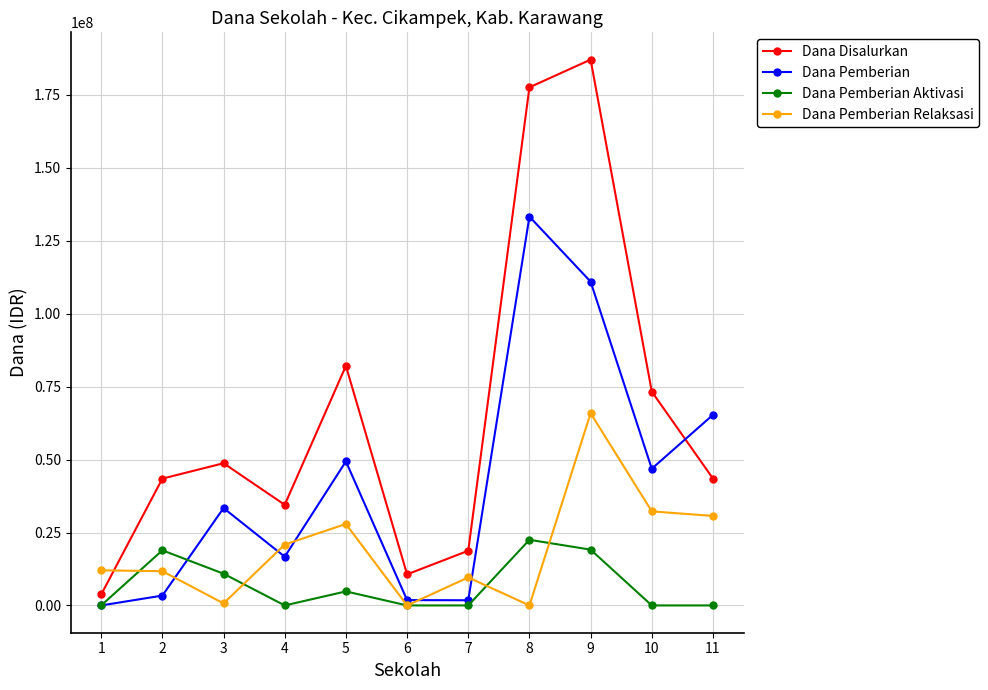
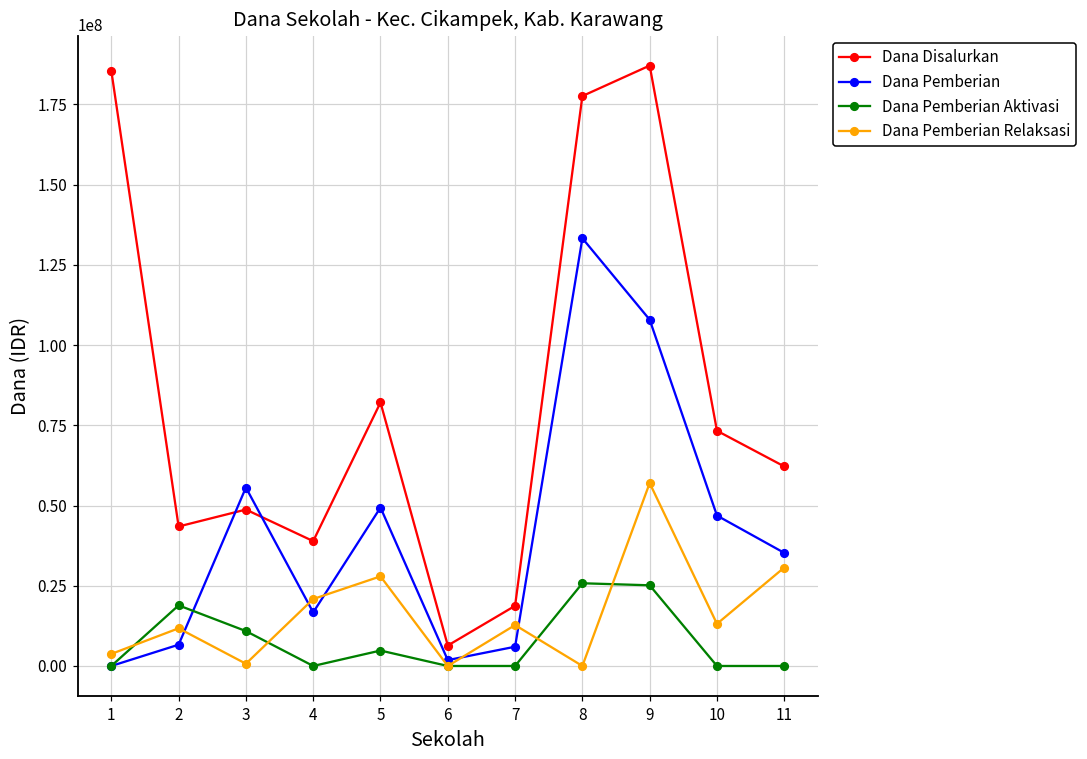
  {
    "Dana Disalurkan": {
-     "1": 4000000,
+     "1": 186000000,
      "2": 43000000,
      "3": 49000000,
-     "4": 35000000,
+     "4": 39000000,
      "5": 82000000,
-     "6": 11000000,
+     "6": 6000000,
      "7": 19000000,
      "8": 178000000,
      "9": 187000000,
      "10": 73000000,
-     "11": 44000000
+     "11": 62000000
    },
    "Dana Pemberian": {
-     "2": 3000000,
-     "3": 33000000,
+     "2": 7000000,
+     "3": 56000000,
      "4": 17000000,
      "5": 49000000,
      "6": 2000000,
-     "7": 2000000,
+     "7": 6000000,
      "8": 133000000,
-     "9": 111000000,
+     "9": 108000000,
      "10": 47000000,
-     "11": 65000000
+     "11": 35000000
    },
    "Dana Pemberian Aktivasi": {
      "2": 19000000,
      "3": 11000000,
      "4": 0,
      "5": 5000000,
      "7": 0,
-     "8": 23000000,
-     "9": 19000000,
+     "8": 26000000,
+     "9": 25000000,
      "10": 0,
      "11": 0
    },
    "Dana Pemberian Relaksasi": {
-     "1": 12000000,
+     "1": 4000000,
      "2": 12000000,
      "3": 1000000,
      "4": 21000000,
      "5": 28000000,
-     "7": 10000000,
+     "7": 13000000,
      "8": 0,
-     "9": 66000000,
-     "10": 32000000,
+     "9": 57000000,
+     "10": 13000000,
      "11": 31000000
    }
  }
